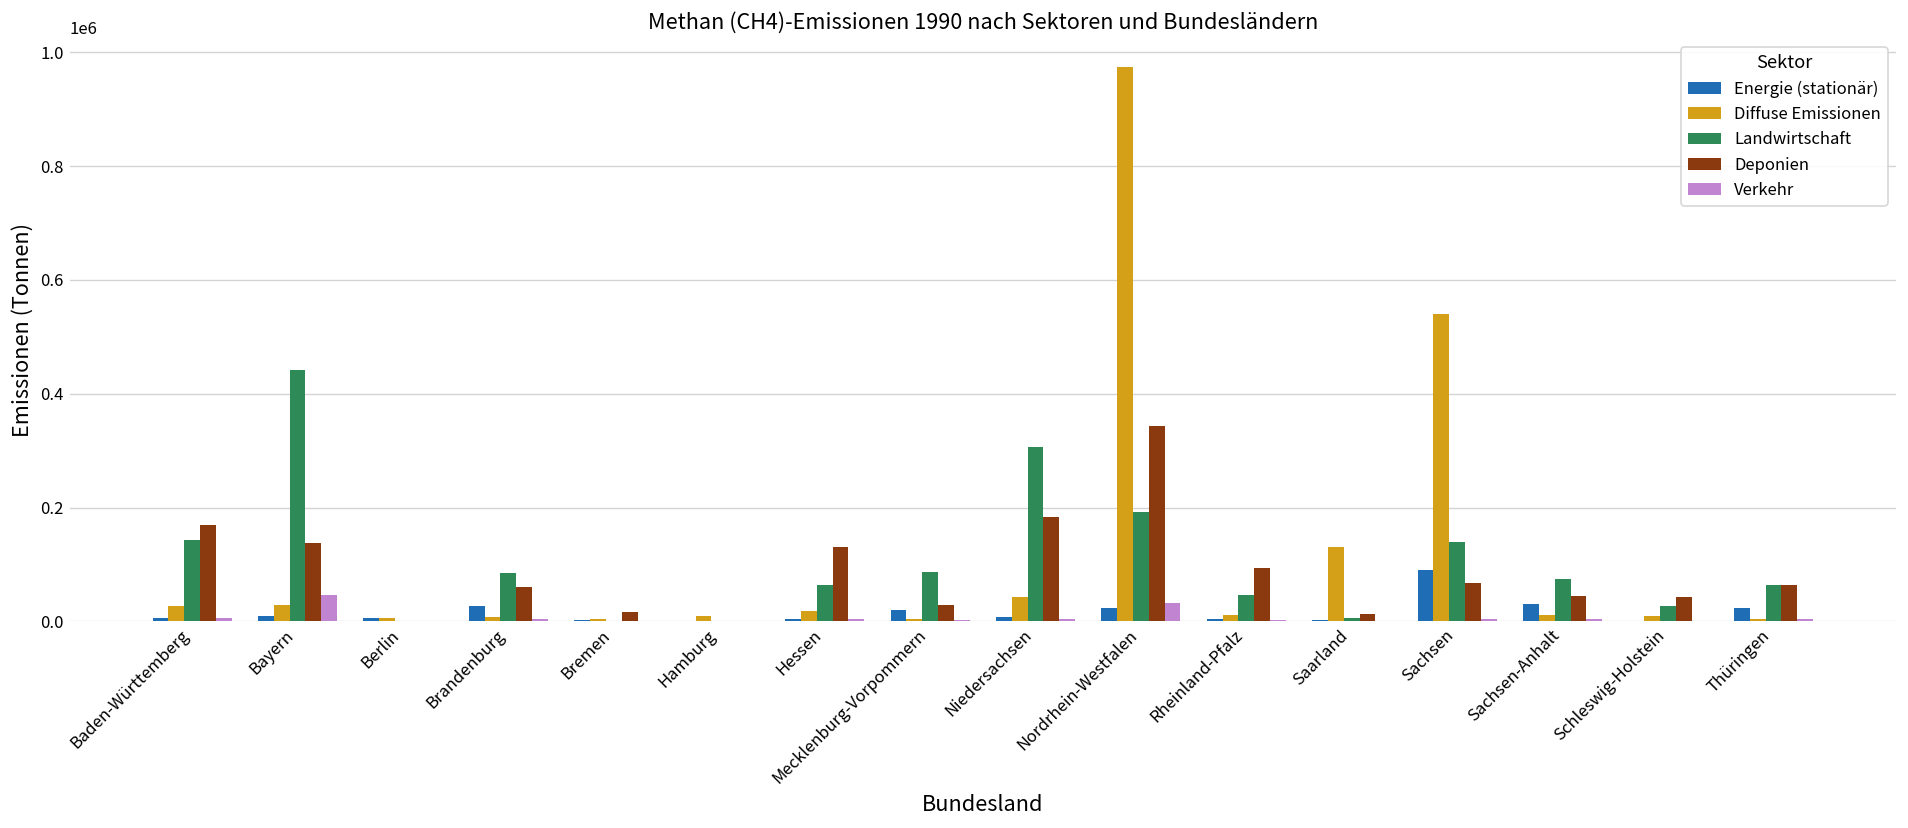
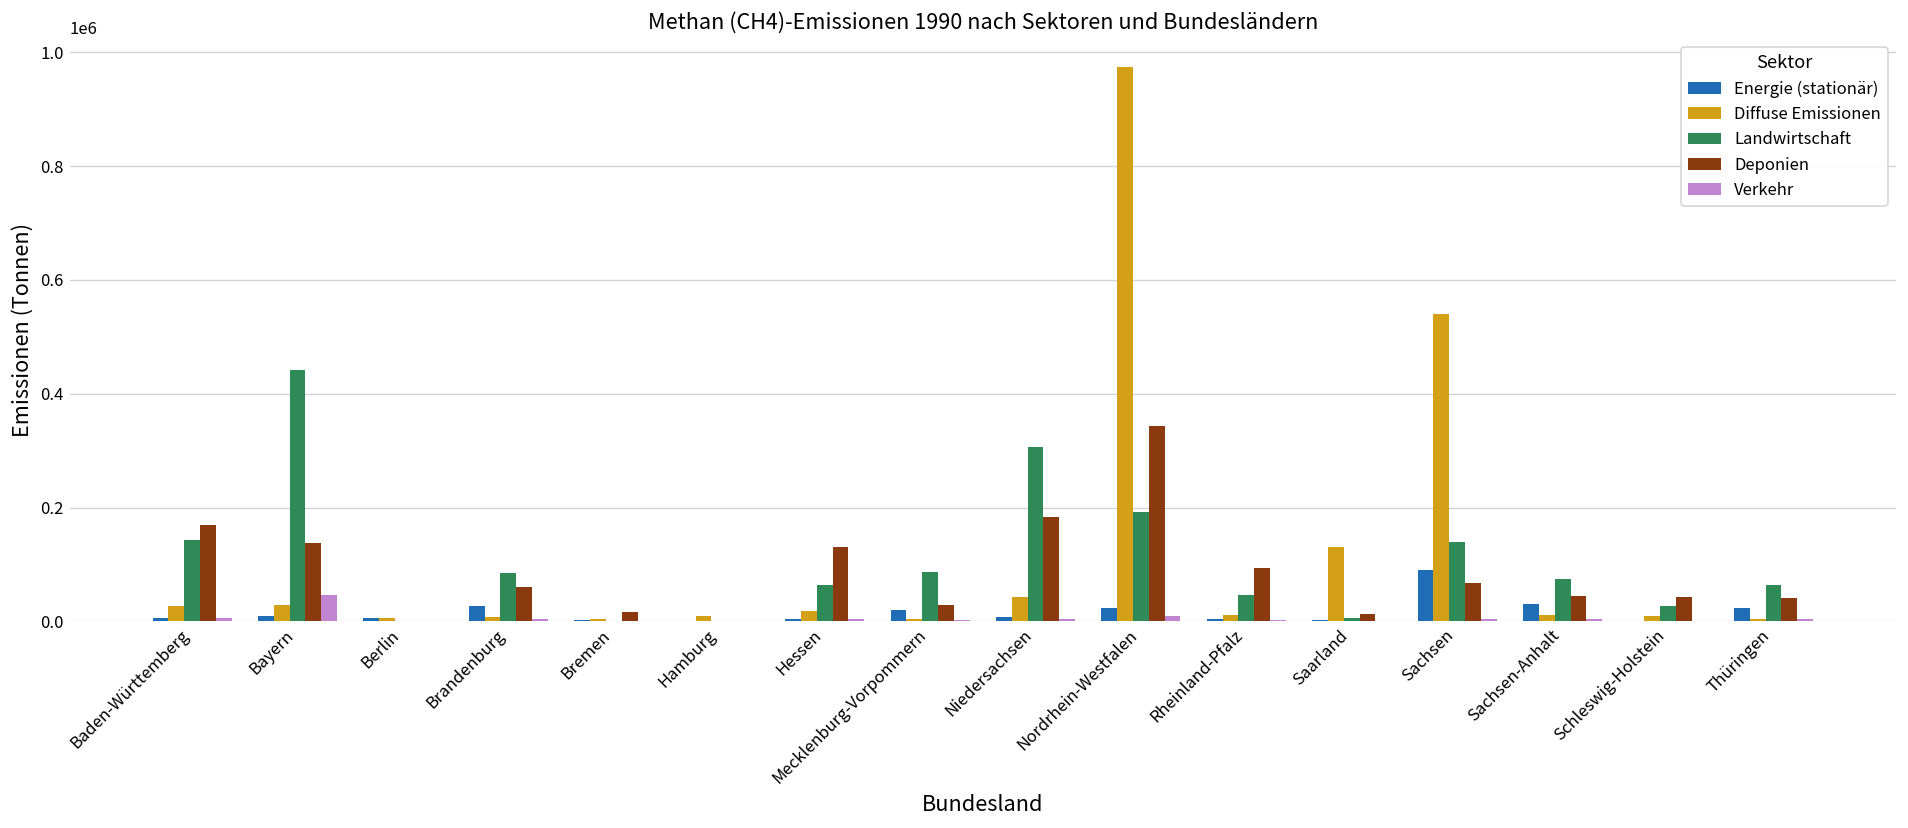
  {
    "Energie (stationär)": {
      "Baden-Württemberg": 10000,
      "Bayern": 10000,
      "Berlin": 10000,
      "Brandenburg": 30000,
      "Mecklenburg-Vorpommern": 20000,
      "Niedersachsen": 10000,
      "Nordrhein-Westfalen": 20000,
      "Sachsen": 90000,
      "Sachsen-Anhalt": 30000,
      "Thüringen": 20000
    },
    "Diffuse Emissionen": {
      "Baden-Württemberg": 30000,
      "Bayern": 30000,
      "Berlin": 10000,
      "Brandenburg": 10000,
      "Hamburg": 10000,
      "Hessen": 20000,
      "Niedersachsen": 40000,
      "Nordrhein-Westfalen": 970000,
      "Rheinland-Pfalz": 10000,
      "Saarland": 130000,
      "Sachsen": 540000,
      "Sachsen-Anhalt": 10000,
      "Schleswig-Holstein": 10000
    },
    "Landwirtschaft": {
      "Baden-Württemberg": 140000,
      "Bayern": 440000,
      "Brandenburg": 90000,
      "Hessen": 60000,
      "Mecklenburg-Vorpommern": 90000,
      "Niedersachsen": 310000,
      "Nordrhein-Westfalen": 190000,
      "Rheinland-Pfalz": 50000,
      "Saarland": 10000,
      "Sachsen": 140000,
      "Sachsen-Anhalt": 70000,
      "Schleswig-Holstein": 30000,
      "Thüringen": 60000
    },
    "Deponien": {
      "Baden-Württemberg": 170000,
      "Bayern": 140000,
      "Berlin": 0,
      "Brandenburg": 60000,
      "Bremen": 20000,
      "Hamburg": 0,
      "Hessen": 130000,
      "Mecklenburg-Vorpommern": 30000,
      "Niedersachsen": 180000,
      "Nordrhein-Westfalen": 340000,
      "Rheinland-Pfalz": 90000,
      "Saarland": 10000,
      "Sachsen": 70000,
      "Sachsen-Anhalt": 40000,
      "Schleswig-Holstein": 40000,
-     "Thüringen": 60000
+     "Thüringen": 40000
    },
    "Verkehr": {
      "Baden-Württemberg": 10000,
      "Bayern": 50000,
-     "Nordrhein-Westfalen": 30000
+     "Nordrhein-Westfalen": 10000
    }
  }
